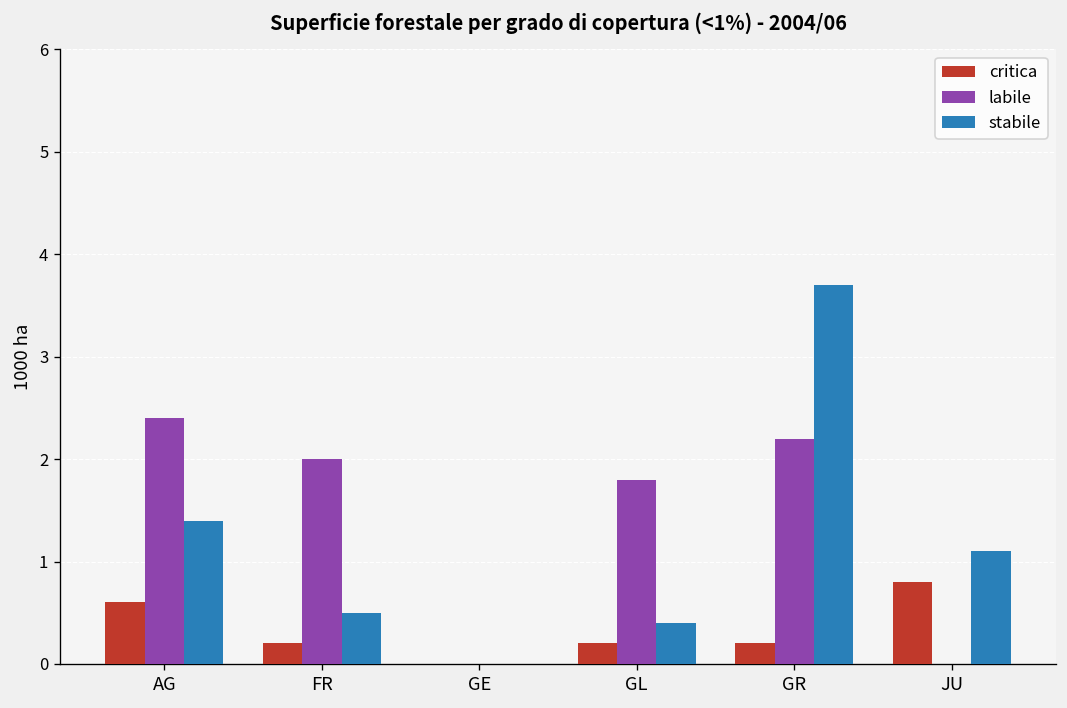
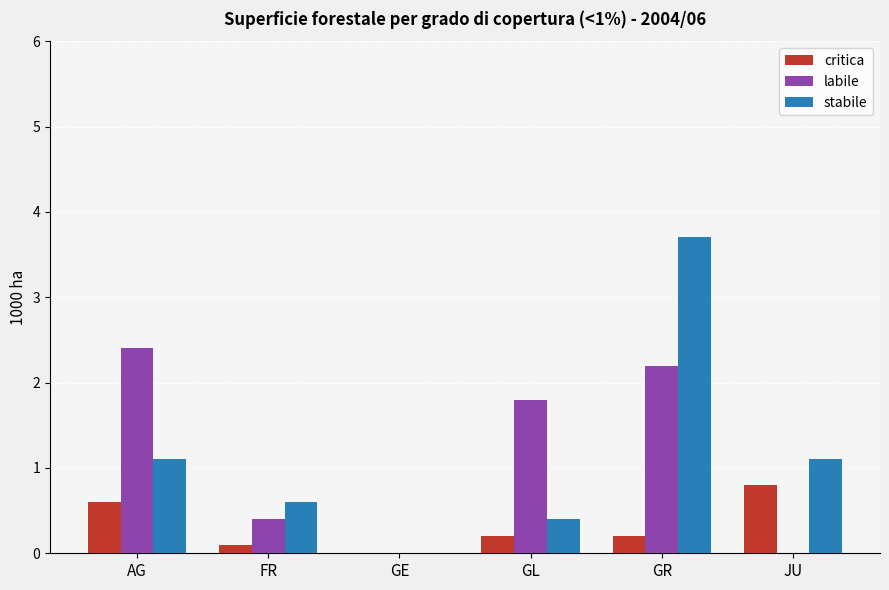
  {
    "critica": {
      "AG": 0.6,
-     "FR": 0.2,
+     "FR": 0.1,
      "GE": 0.0,
      "GL": 0.2,
      "GR": 0.2,
      "JU": 0.8
    },
    "labile": {
      "AG": 2.4,
-     "FR": 2.0,
+     "FR": 0.4,
      "GE": 0.0,
      "GL": 1.8,
      "GR": 2.2,
      "JU": 0.0
    },
    "stabile": {
-     "AG": 1.4,
-     "FR": 0.5,
+     "AG": 1.1,
+     "FR": 0.6,
      "GE": 0.0,
      "GL": 0.4,
      "GR": 3.7,
      "JU": 1.1
    }
  }
